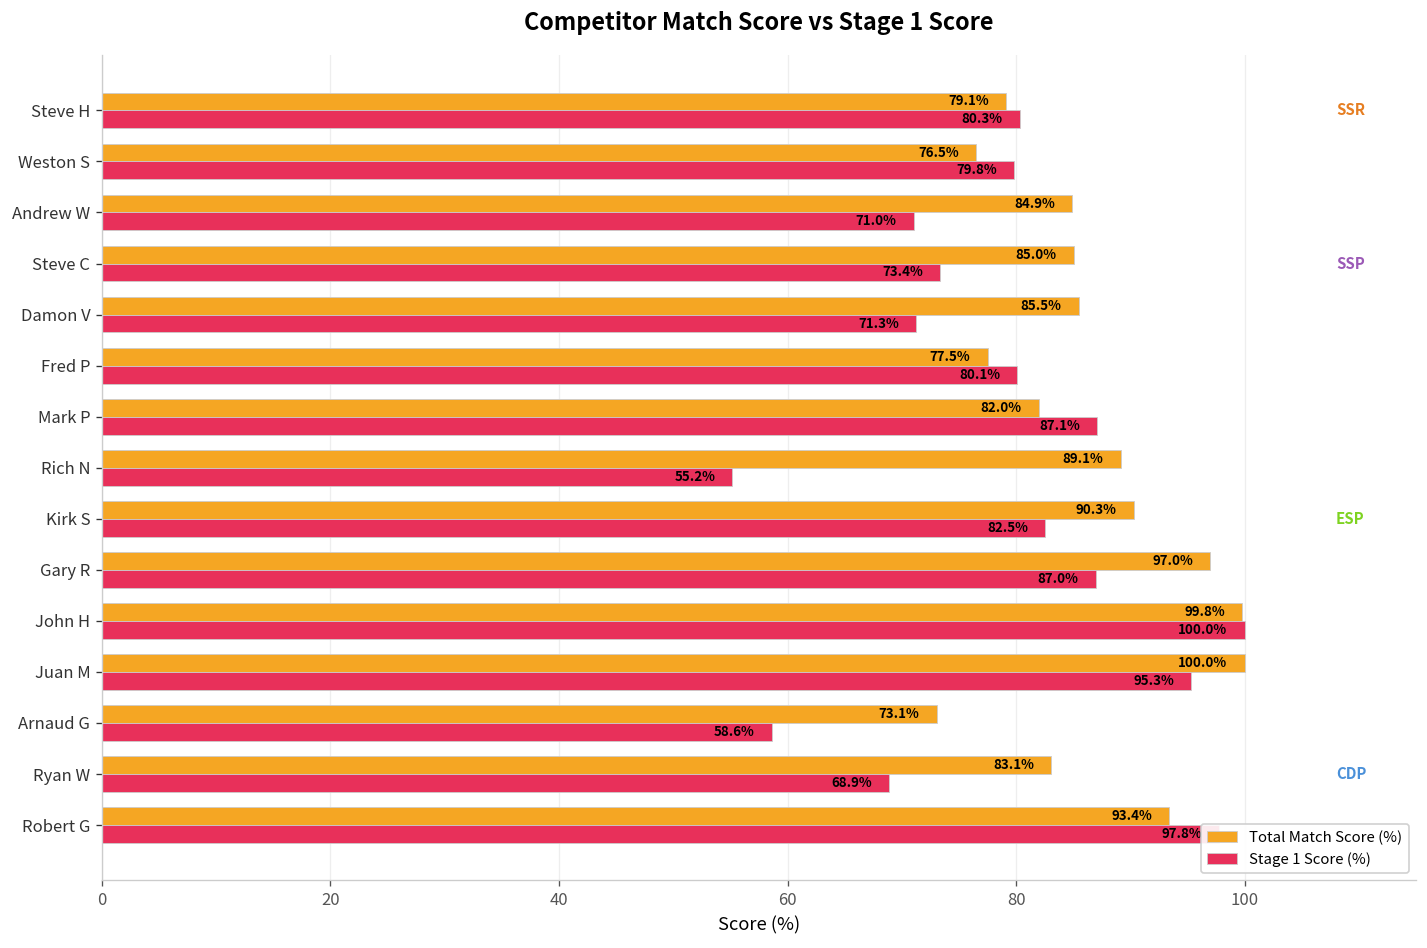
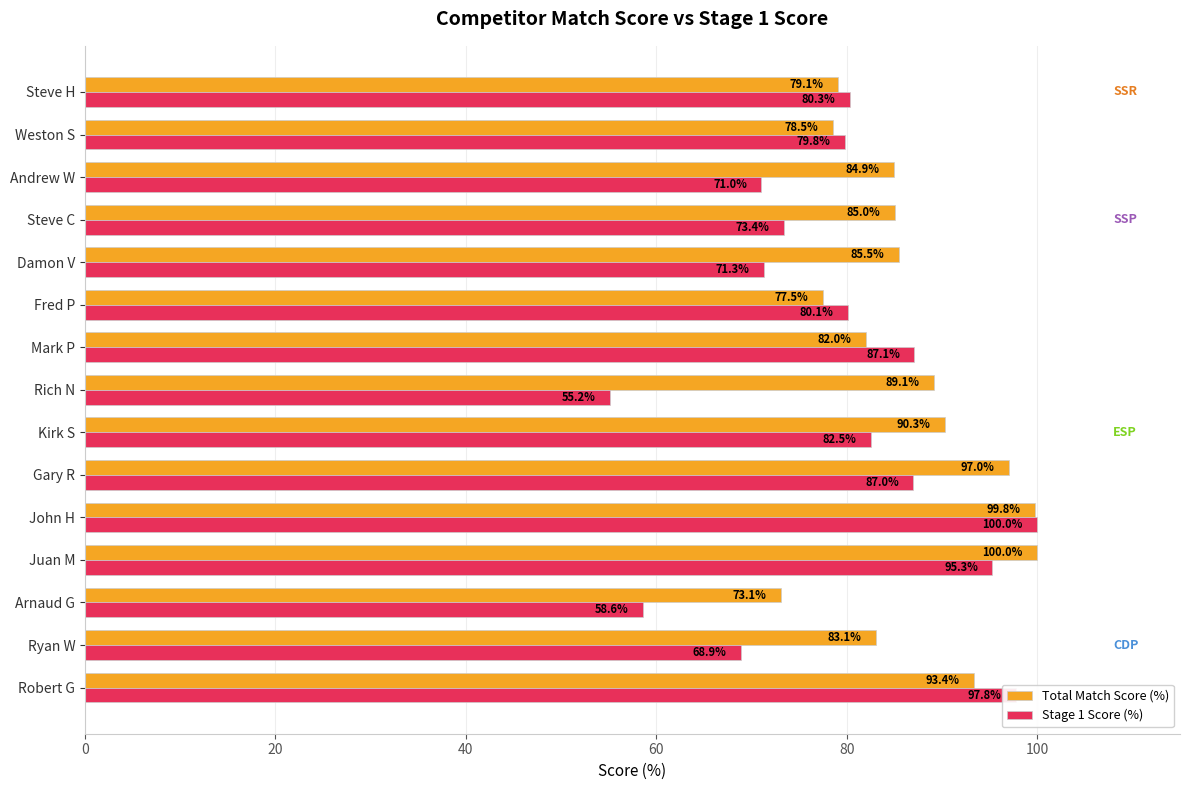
  {
    "Total Match Score (%)": {
      "Steve H": "79.1%",
-     "Weston S": "76.5%",
+     "Weston S": "78.5%",
      "Andrew W": "84.9%",
      "Steve C": "85.0%",
      "Damon V": "85.5%",
      "Fred P": "77.5%",
      "Mark P": "82.0%",
      "Rich N": "89.1%",
      "Kirk S": "90.3%",
      "Gary R": "97.0%",
      "John H": "99.8%",
      "Juan M": "100.0%",
      "Arnaud G": "73.1%",
      "Ryan W": "83.1%",
      "Robert G": "93.4%"
    },
    "Stage 1 Score (%)": {
      "Steve H": "80.3%",
      "Weston S": "79.8%",
      "Andrew W": "71.0%",
      "Steve C": "73.4%",
      "Damon V": "71.3%",
      "Fred P": "80.1%",
      "Mark P": "87.1%",
      "Rich N": "55.2%",
      "Kirk S": "82.5%",
      "Gary R": "87.0%",
      "John H": "100.0%",
      "Juan M": "95.3%",
      "Arnaud G": "58.6%",
      "Ryan W": "68.9%"
    }
  }
